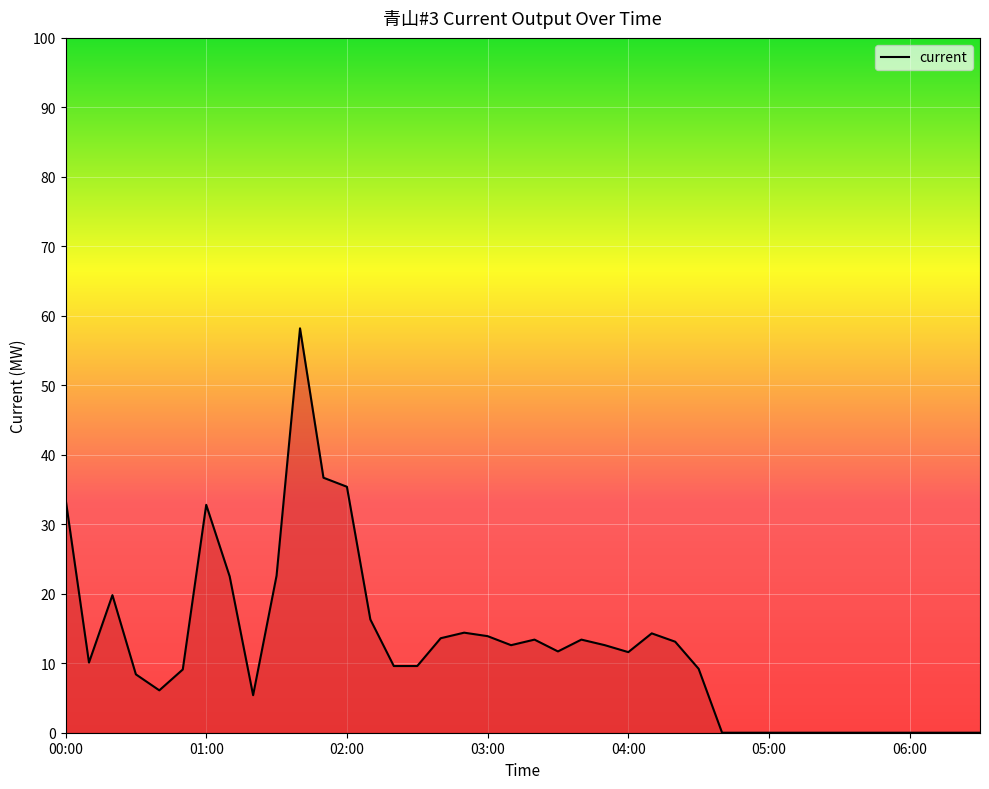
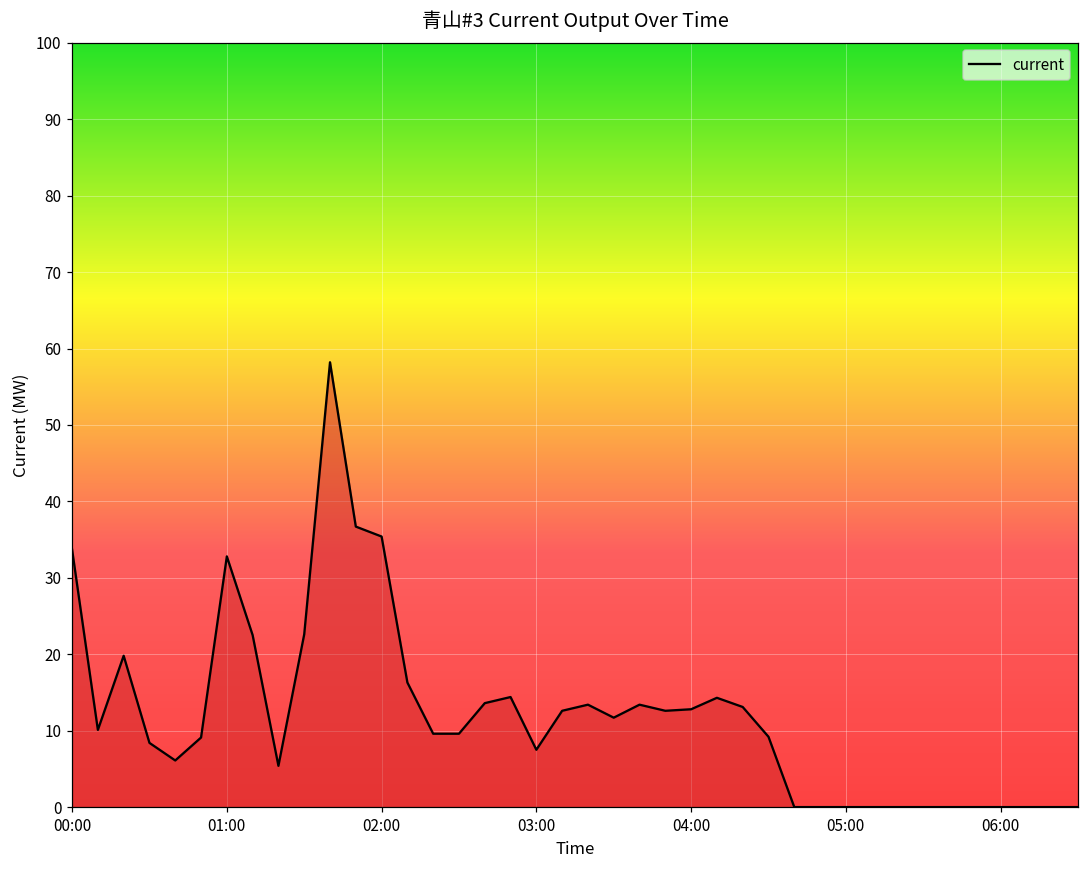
  {
    "00:00": 34,
    "01:00": 33,
    "02:00": 35,
-   "03:00": 14,
-   "04:00": 12,
+   "03:00": 8,
+   "04:00": 13,
    "05:00": 0,
    "06:00": 0
  }
